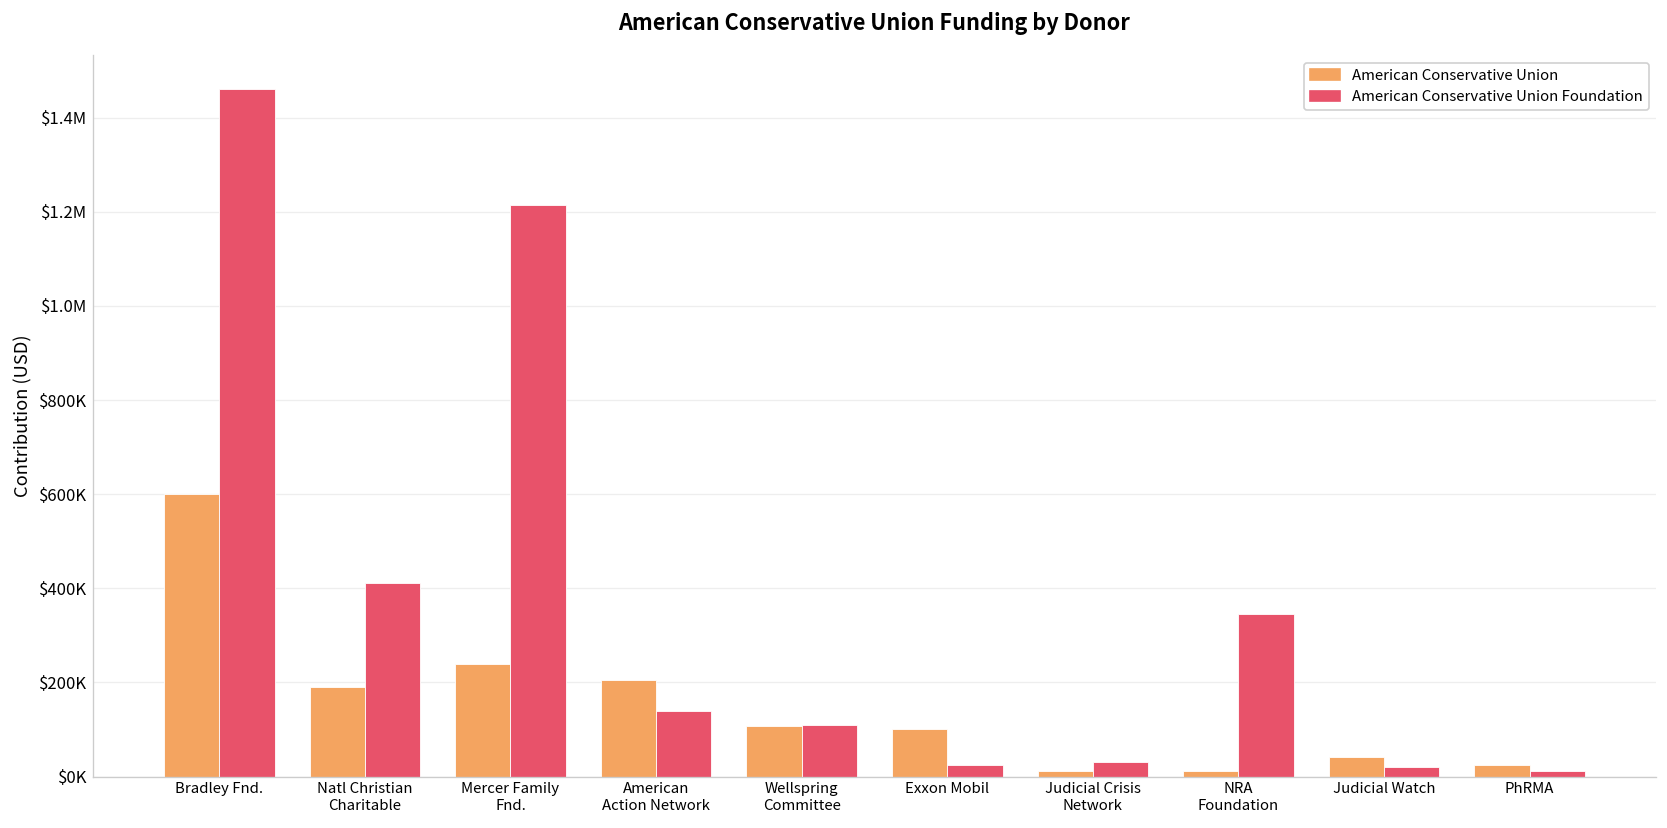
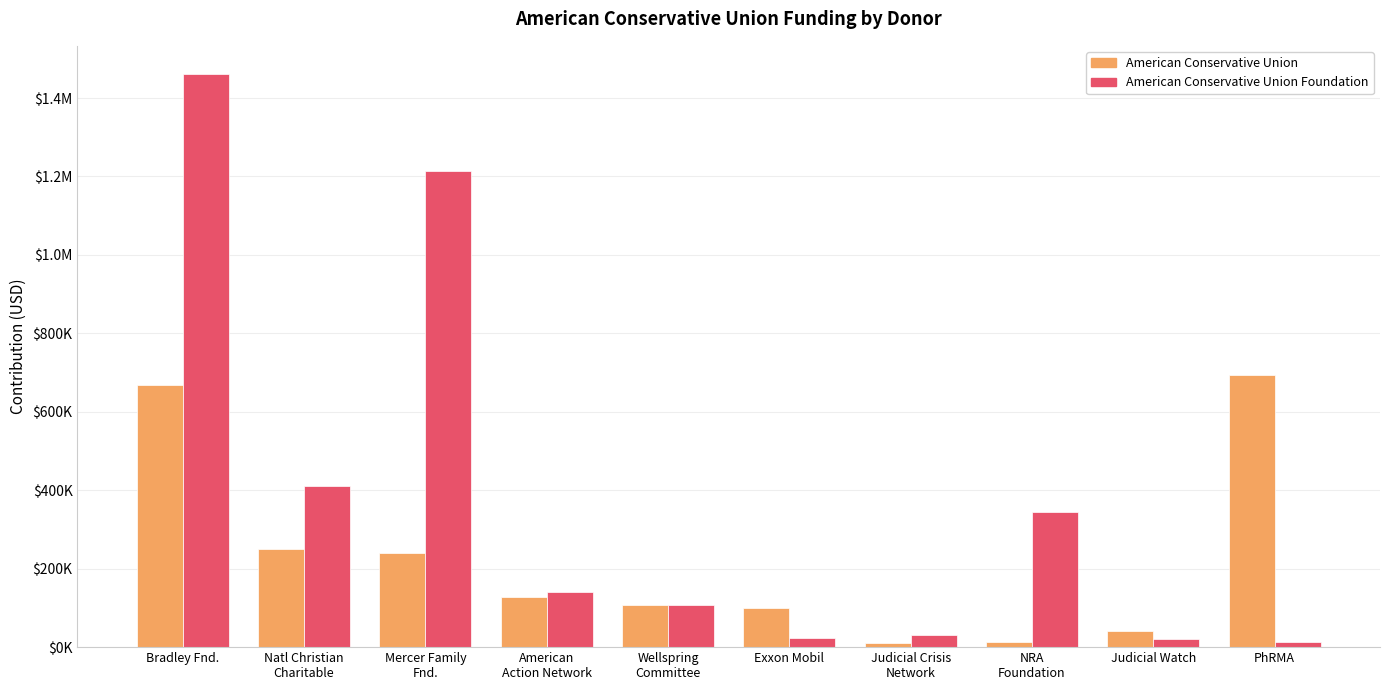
  {
    "American Conservative Union": {
-     "Bradley Fnd.": "$600000",
-     "Natl Christian Charitable": "$190000",
+     "Bradley Fnd.": "$670000",
+     "Natl Christian Charitable": "$250000",
      "Mercer Family Fnd.": "$240000",
-     "American Action Network": "$210000",
+     "American Action Network": "$130000",
      "Wellspring Committee": "$110000",
      "Exxon Mobil": "$100000",
      "Judicial Crisis Network": "$10000",
      "NRA Foundation": "$10000",
      "Judicial Watch": "$40000",
-     "PhRMA": "$30000"
+     "PhRMA": "$690000"
    },
    "American Conservative Union Foundation": {
      "Bradley Fnd.": "$1460000",
      "Natl Christian Charitable": "$410000",
      "Mercer Family Fnd.": "$1210000",
      "American Action Network": "$140000",
      "Wellspring Committee": "$110000",
      "Exxon Mobil": "$20000",
      "Judicial Crisis Network": "$30000",
      "NRA Foundation": "$340000",
      "Judicial Watch": "$20000",
      "PhRMA": "$10000"
    }
  }
